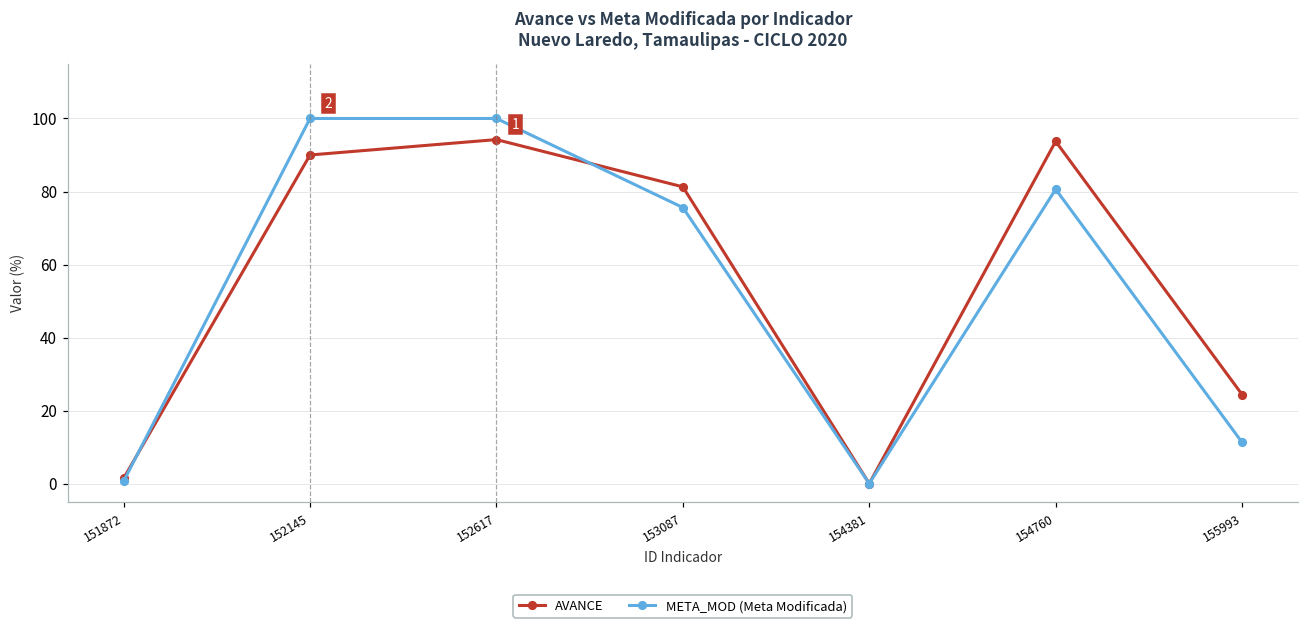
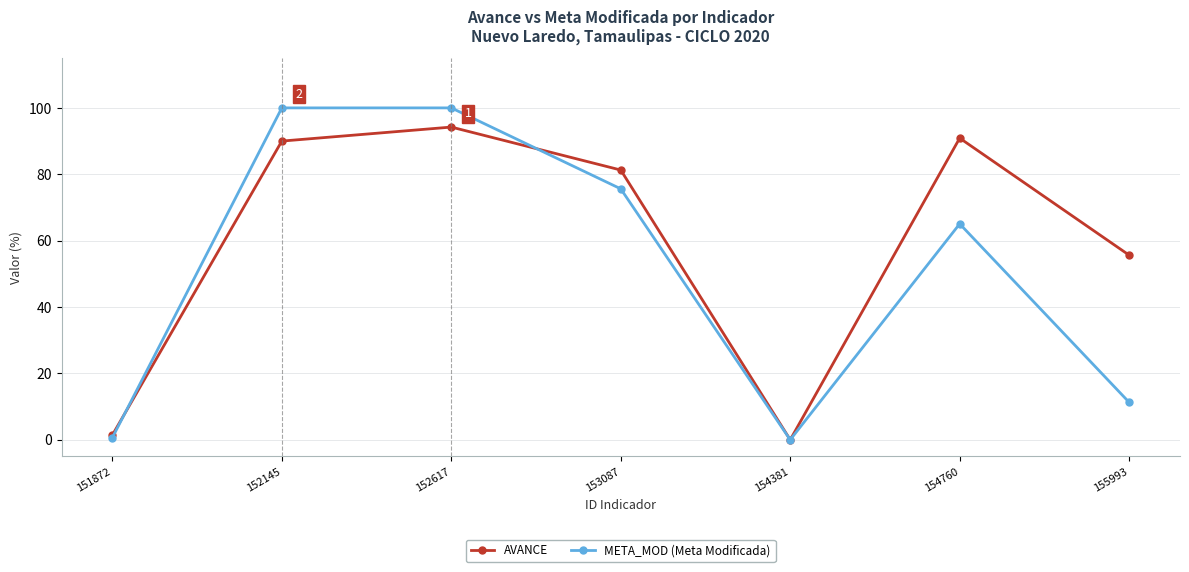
  {
    "AVANCE": {
      "151872": 1,
      "152145": 90,
      "152617": 94,
      "153087": 81,
-     "154760": 94,
-     "155993": 24
+     "154760": 91,
+     "155993": 56
    },
    "META_MOD (Meta Modificada)": {
      "151872": 1,
      "153087": 76,
-     "154760": 81,
+     "154760": 65,
      "155993": 11
    }
  }
